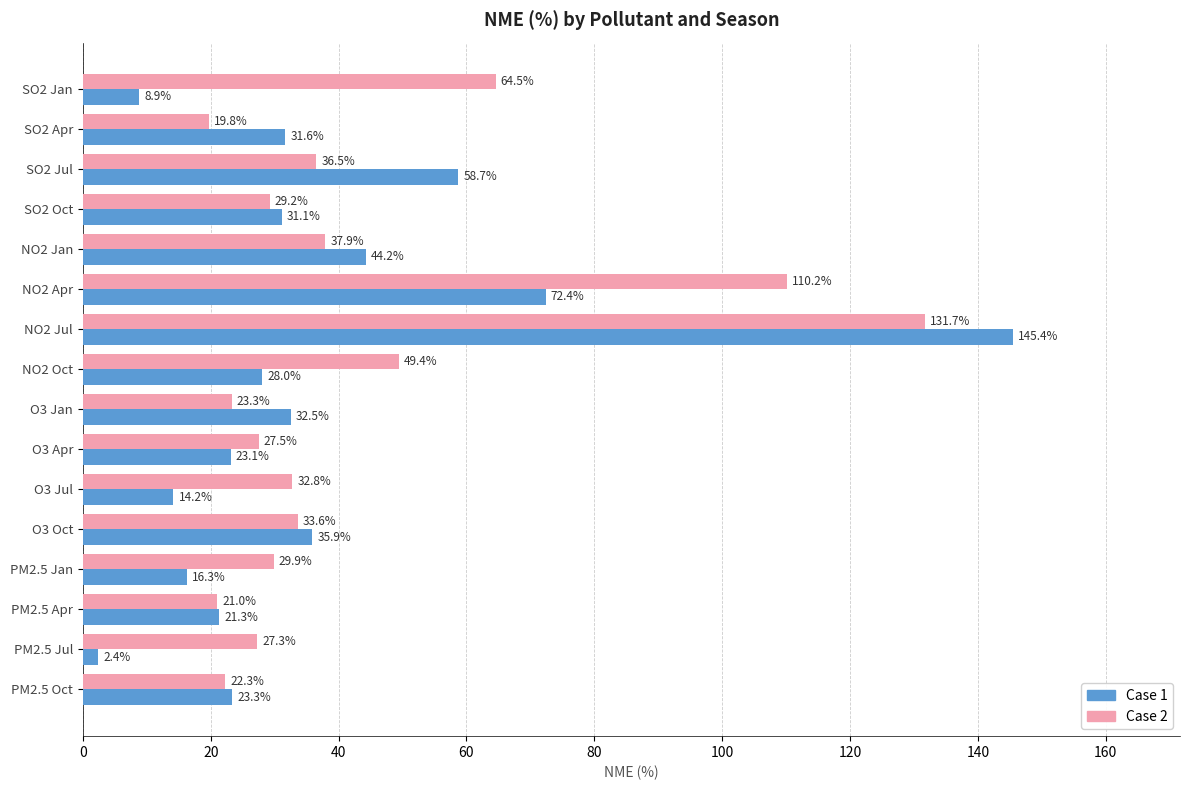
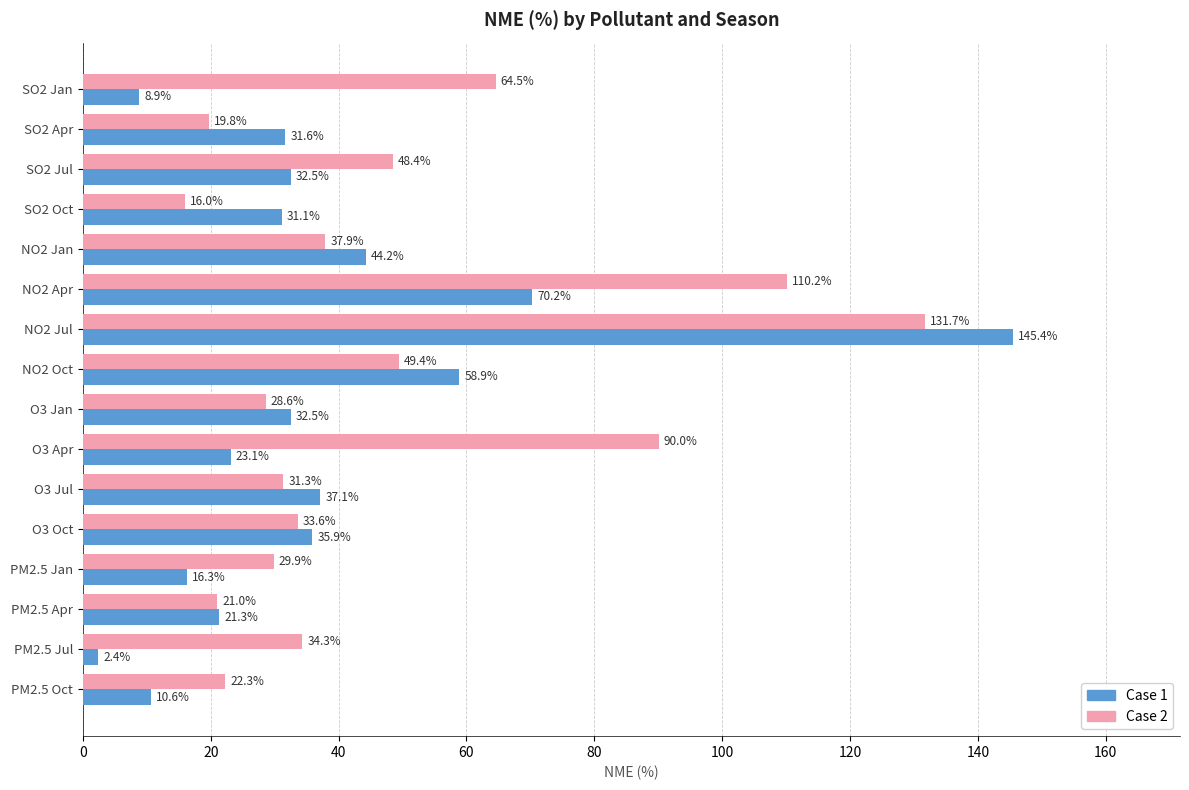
  {
    "Case 1": {
      "SO2 Jan": "8.9%",
      "SO2 Apr": "31.6%",
-     "SO2 Jul": "58.7%",
+     "SO2 Jul": "32.5%",
      "SO2 Oct": "31.1%",
      "NO2 Jan": "44.2%",
-     "NO2 Apr": "72.4%",
+     "NO2 Apr": "70.2%",
      "NO2 Jul": "145.4%",
-     "NO2 Oct": "28.0%",
+     "NO2 Oct": "58.9%",
      "O3 Jan": "32.5%",
      "O3 Apr": "23.1%",
-     "O3 Jul": "14.2%",
+     "O3 Jul": "37.1%",
      "O3 Oct": "35.9%",
      "PM2.5 Jan": "16.3%",
      "PM2.5 Apr": "21.3%",
      "PM2.5 Jul": "2.4%",
-     "PM2.5 Oct": "23.3%"
+     "PM2.5 Oct": "10.6%"
    },
    "Case 2": {
      "SO2 Jan": "64.5%",
      "SO2 Apr": "19.8%",
-     "SO2 Jul": "36.5%",
-     "SO2 Oct": "29.2%",
+     "SO2 Jul": "48.4%",
+     "SO2 Oct": "16.0%",
      "NO2 Jan": "37.9%",
      "NO2 Apr": "110.2%",
      "NO2 Jul": "131.7%",
      "NO2 Oct": "49.4%",
-     "O3 Jan": "23.3%",
-     "O3 Apr": "27.5%",
-     "O3 Jul": "32.8%",
+     "O3 Jan": "28.6%",
+     "O3 Apr": "90.0%",
+     "O3 Jul": "31.3%",
      "O3 Oct": "33.6%",
      "PM2.5 Jan": "29.9%",
      "PM2.5 Apr": "21.0%",
-     "PM2.5 Jul": "27.3%",
+     "PM2.5 Jul": "34.3%",
      "PM2.5 Oct": "22.3%"
    }
  }
